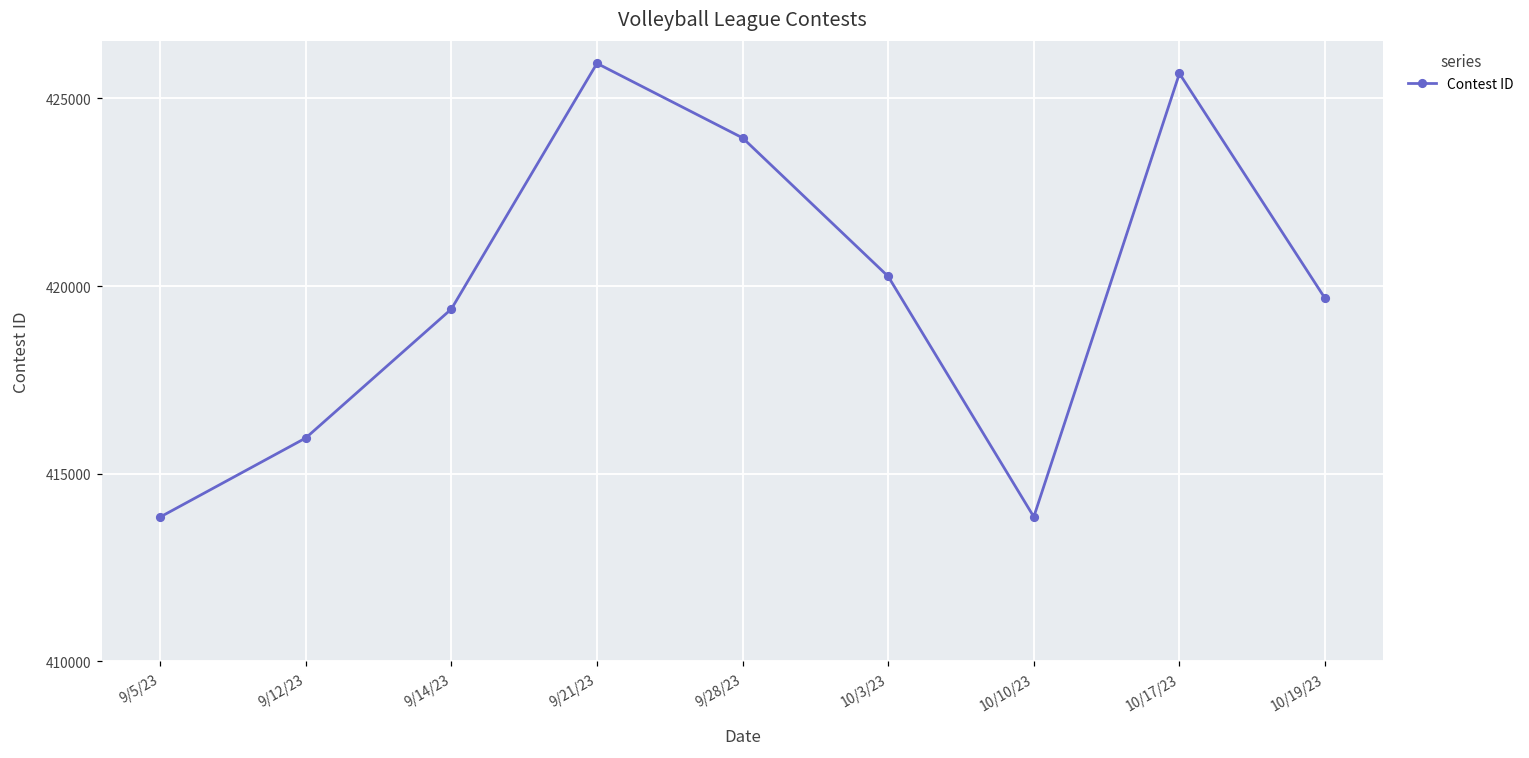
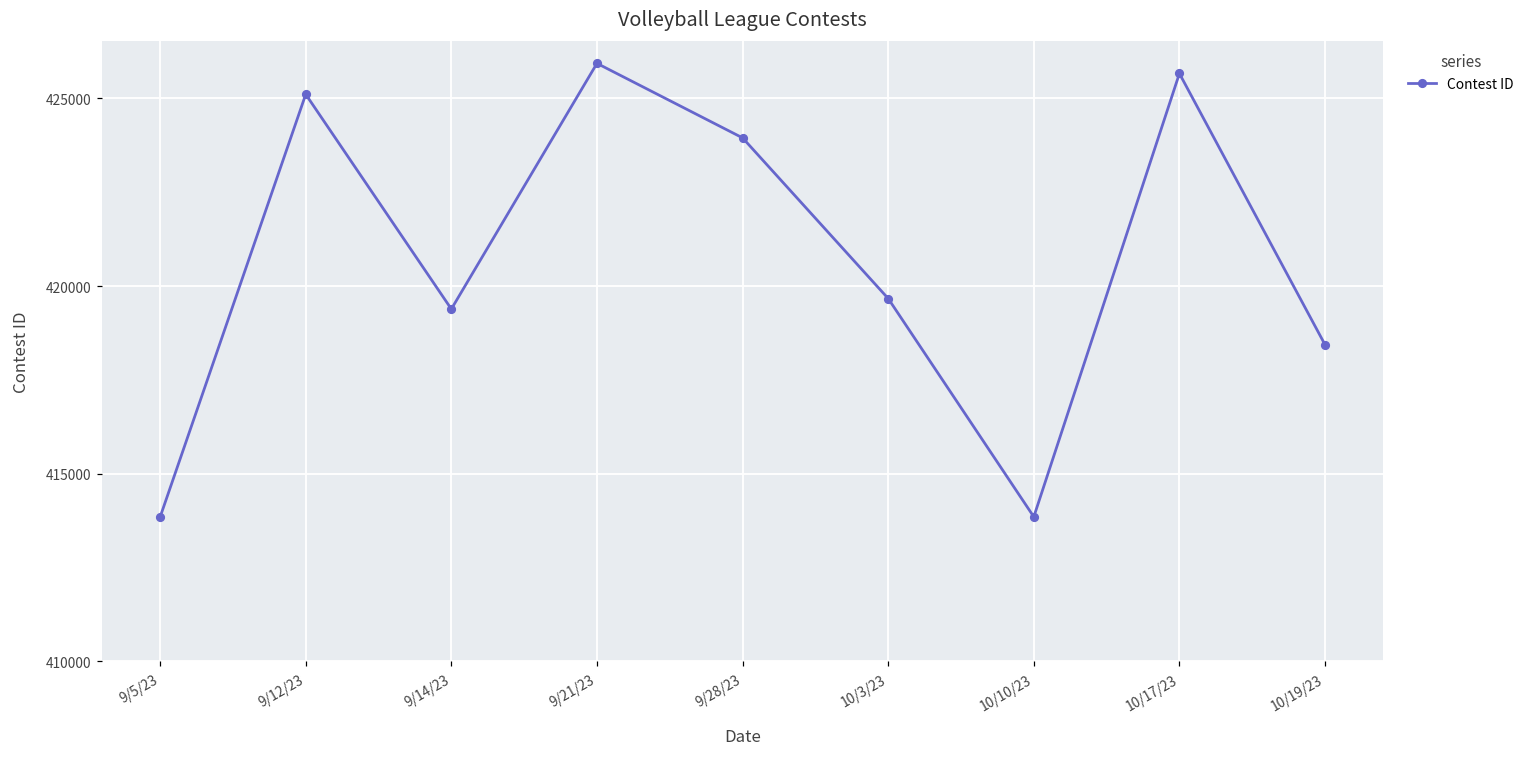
  {
    "9/5/23": 413800,
-   "9/12/23": 416000,
+   "9/12/23": 425100,
    "9/14/23": 419400,
    "9/21/23": 425900,
    "9/28/23": 424000,
-   "10/3/23": 420300,
+   "10/3/23": 419700,
    "10/10/23": 413900,
    "10/17/23": 425700,
-   "10/19/23": 419700
+   "10/19/23": 418400
  }
